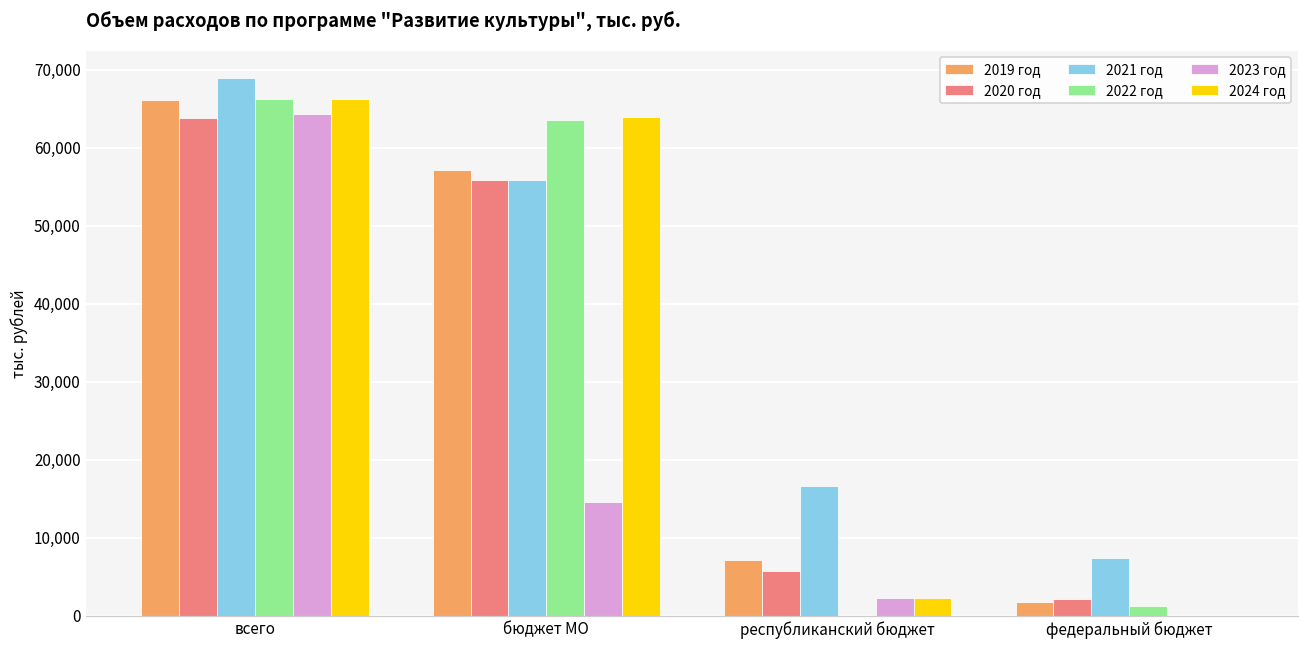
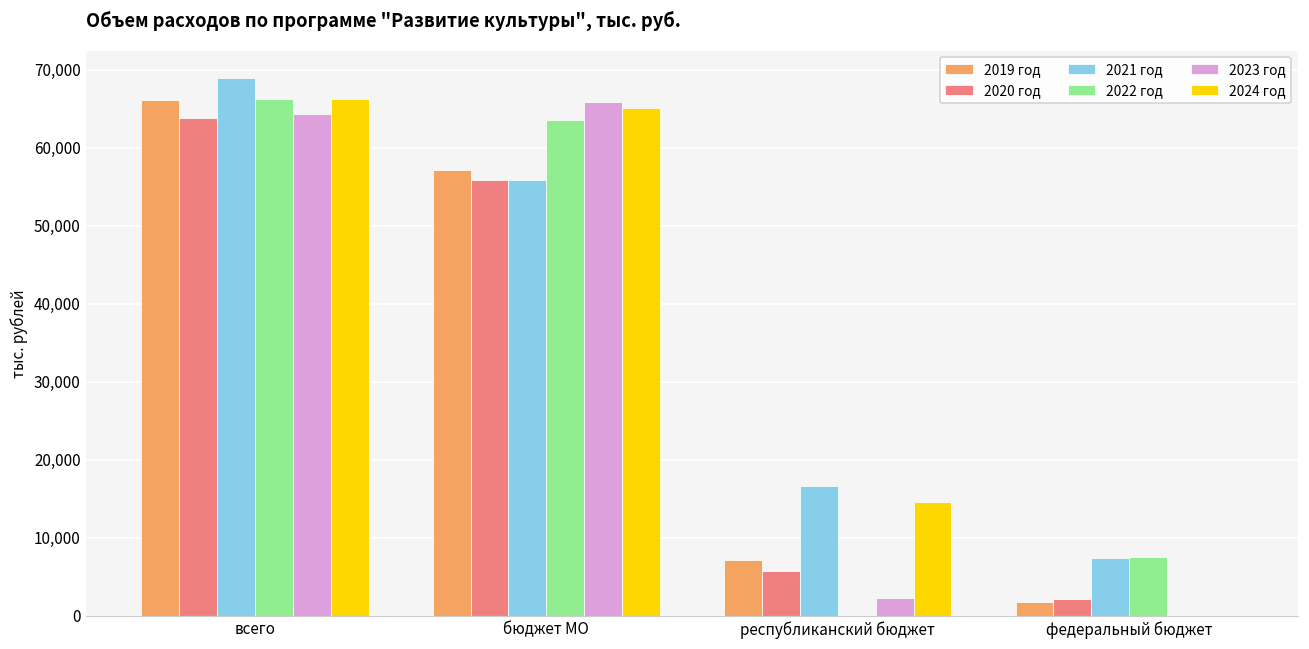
  {
    "2021 год": {
      "всего": "69,000",
      "бюджет МО": "56,000",
      "республиканский бюджет": "17,000",
      "федеральный бюджет": "7,000"
    },
    "2022 год": {
      "всего": "66,000",
      "бюджет МО": "64,000",
-     "федеральный бюджет": "1,000"
+     "федеральный бюджет": "8,000"
    },
    "2023 год": {
      "всего": "64,000",
-     "бюджет МО": "15,000",
+     "бюджет МО": "66,000",
      "республиканский бюджет": "2,000"
    },
    "2024 год": {
      "всего": "66,000",
-     "бюджет МО": "64,000",
-     "республиканский бюджет": "2,000"
+     "бюджет МО": "65,000",
+     "республиканский бюджет": "15,000"
    }
  }
